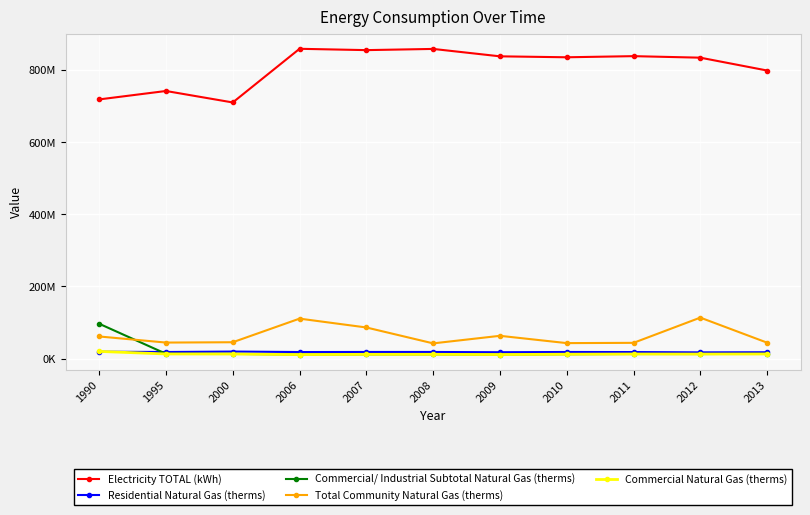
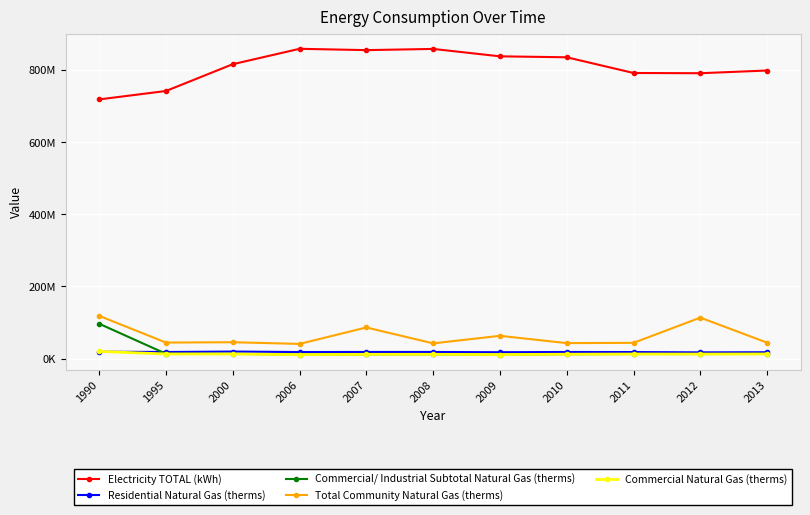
  {
    "Electricity TOTAL (kWh)": {
      "1990": 720000000,
      "1995": 740000000,
-     "2000": 710000000,
+     "2000": 820000000,
      "2006": 860000000,
      "2007": 850000000,
      "2008": 860000000,
      "2009": 840000000,
      "2010": 830000000,
-     "2011": 840000000,
-     "2012": 830000000,
+     "2011": 790000000,
+     "2012": 790000000,
      "2013": 800000000
    },
    "Commercial/ Industrial Subtotal Natural Gas (therms)": {
      "1990": 100000000
    },
    "Total Community Natural Gas (therms)": {
-     "1990": 60000000,
+     "1990": 120000000,
      "1995": 40000000,
      "2000": 50000000,
-     "2006": 110000000,
+     "2006": 40000000,
      "2007": 90000000,
      "2008": 40000000,
      "2009": 60000000,
      "2010": 40000000,
      "2011": 40000000,
      "2012": 110000000,
      "2013": 40000000
    }
  }
